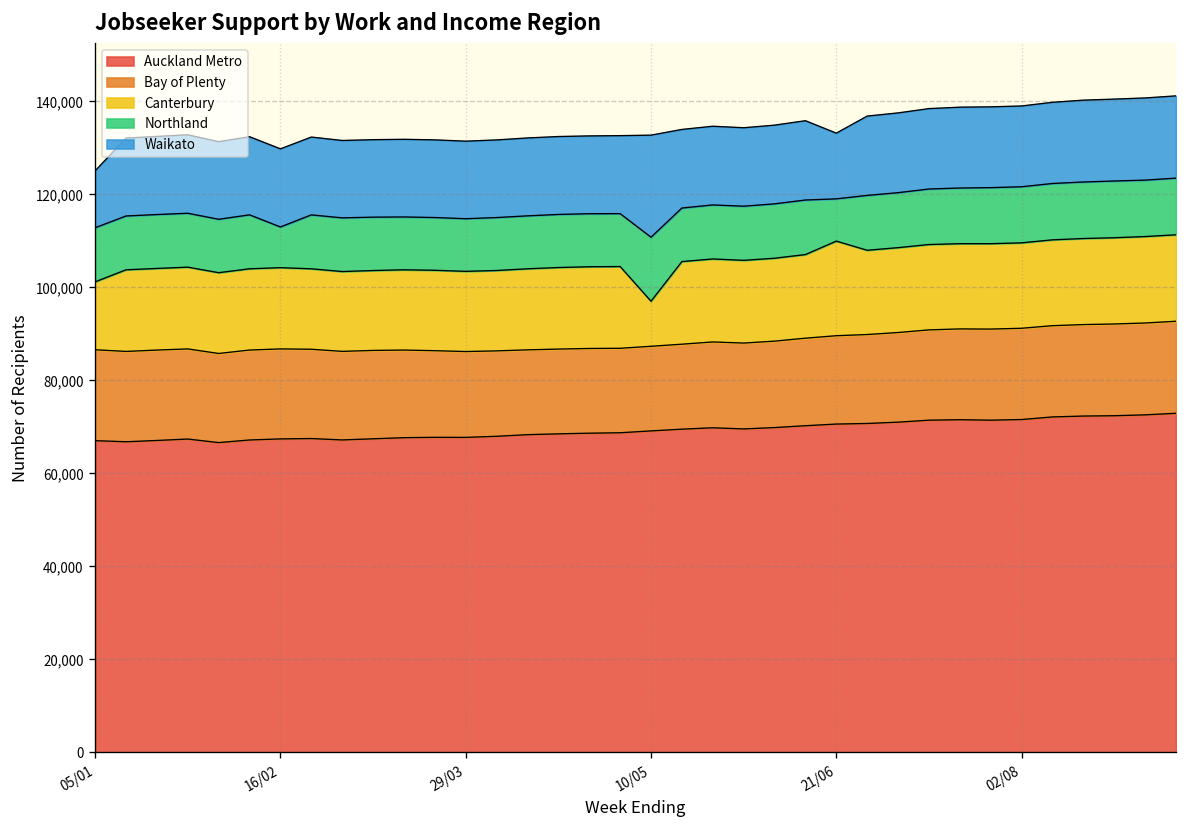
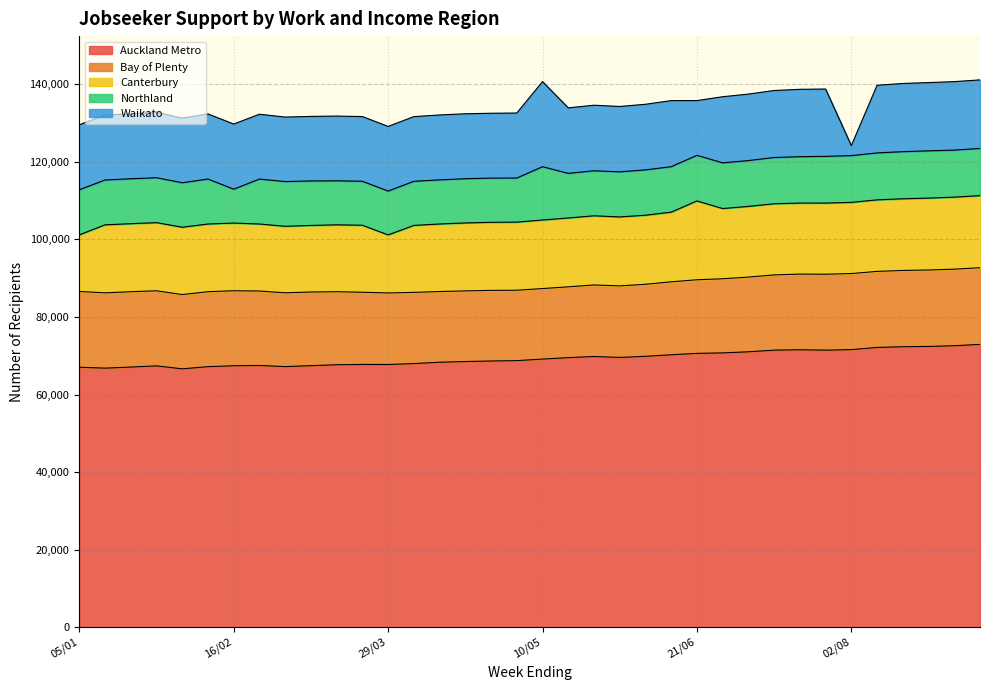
  {
    "Canterbury": {
      "05/01": "15,000",
      "16/02": "17,000",
-     "29/03": "17,000",
-     "10/05": "10,000",
+     "29/03": "15,000",
+     "10/05": "18,000",
      "21/06": "20,000",
      "02/08": "18,000"
    },
    "Northland": {
      "05/01": "12,000",
      "16/02": "9,000",
      "29/03": "11,000",
      "10/05": "14,000",
-     "21/06": "9,000",
+     "21/06": "12,000",
      "02/08": "12,000"
    },
    "Waikato": {
-     "05/01": "12,000",
+     "05/01": "17,000",
      "16/02": "17,000",
      "29/03": "17,000",
      "10/05": "22,000",
      "21/06": "14,000",
-     "02/08": "17,000"
+     "02/08": "3,000"
    }
  }
